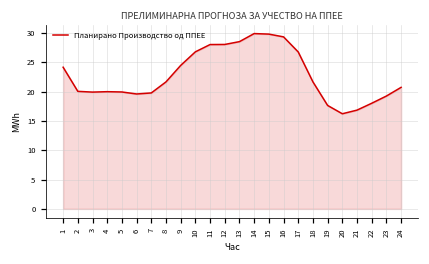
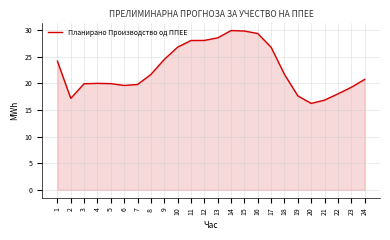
  {
    "1": 24,
-   "2": 20,
+   "2": 17,
    "3": 20,
    "4": 20,
    "5": 20,
    "6": 20,
    "7": 20,
    "8": 22,
    "9": 24,
    "10": 27,
    "11": 28,
    "12": 28,
    "13": 29,
    "14": 30,
    "15": 30,
    "16": 29,
    "17": 27,
    "18": 22,
    "19": 18,
    "20": 16,
    "21": 17,
    "22": 18,
    "23": 19,
    "24": 21
  }
